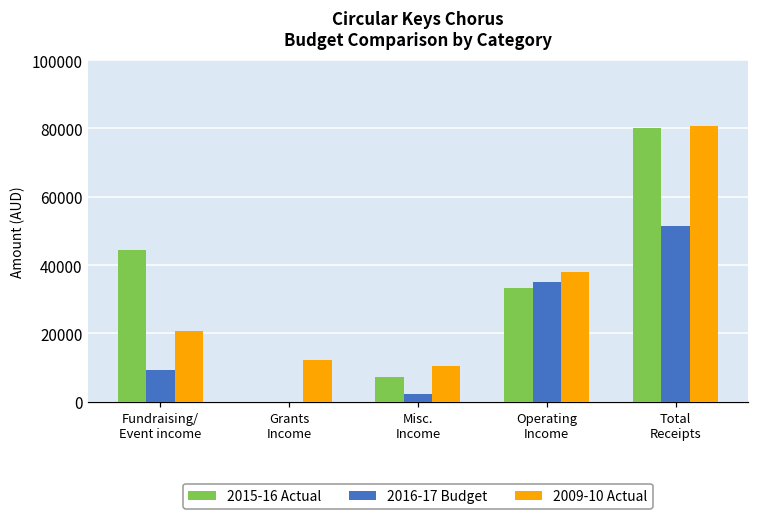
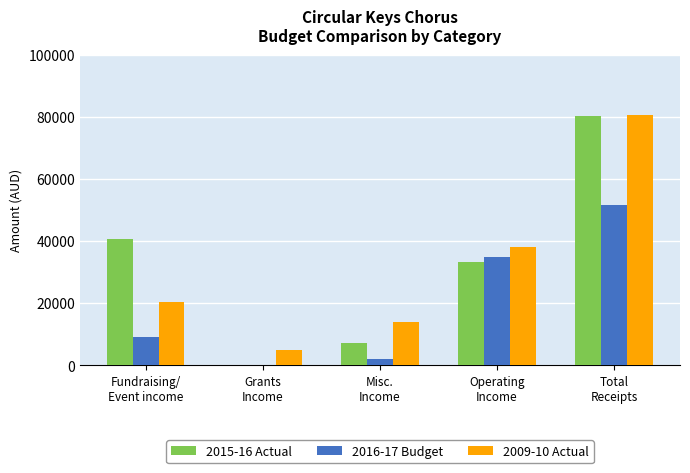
  {
    "2015-16 Actual": {
-     "Fundraising/ Event income": 44000,
+     "Fundraising/ Event income": 41000,
      "Grants Income": 0,
      "Misc. Income": 7000,
      "Operating Income": 33000,
      "Total Receipts": 80000
    },
    "2016-17 Budget": {
      "Fundraising/ Event income": 9000,
      "Grants Income": 0,
      "Misc. Income": 2000,
      "Operating Income": 35000,
      "Total Receipts": 52000
    },
    "2009-10 Actual": {
      "Fundraising/ Event income": 21000,
-     "Grants Income": 12000,
-     "Misc. Income": 11000,
+     "Grants Income": 5000,
+     "Misc. Income": 14000,
      "Operating Income": 38000,
      "Total Receipts": 81000
    }
  }
